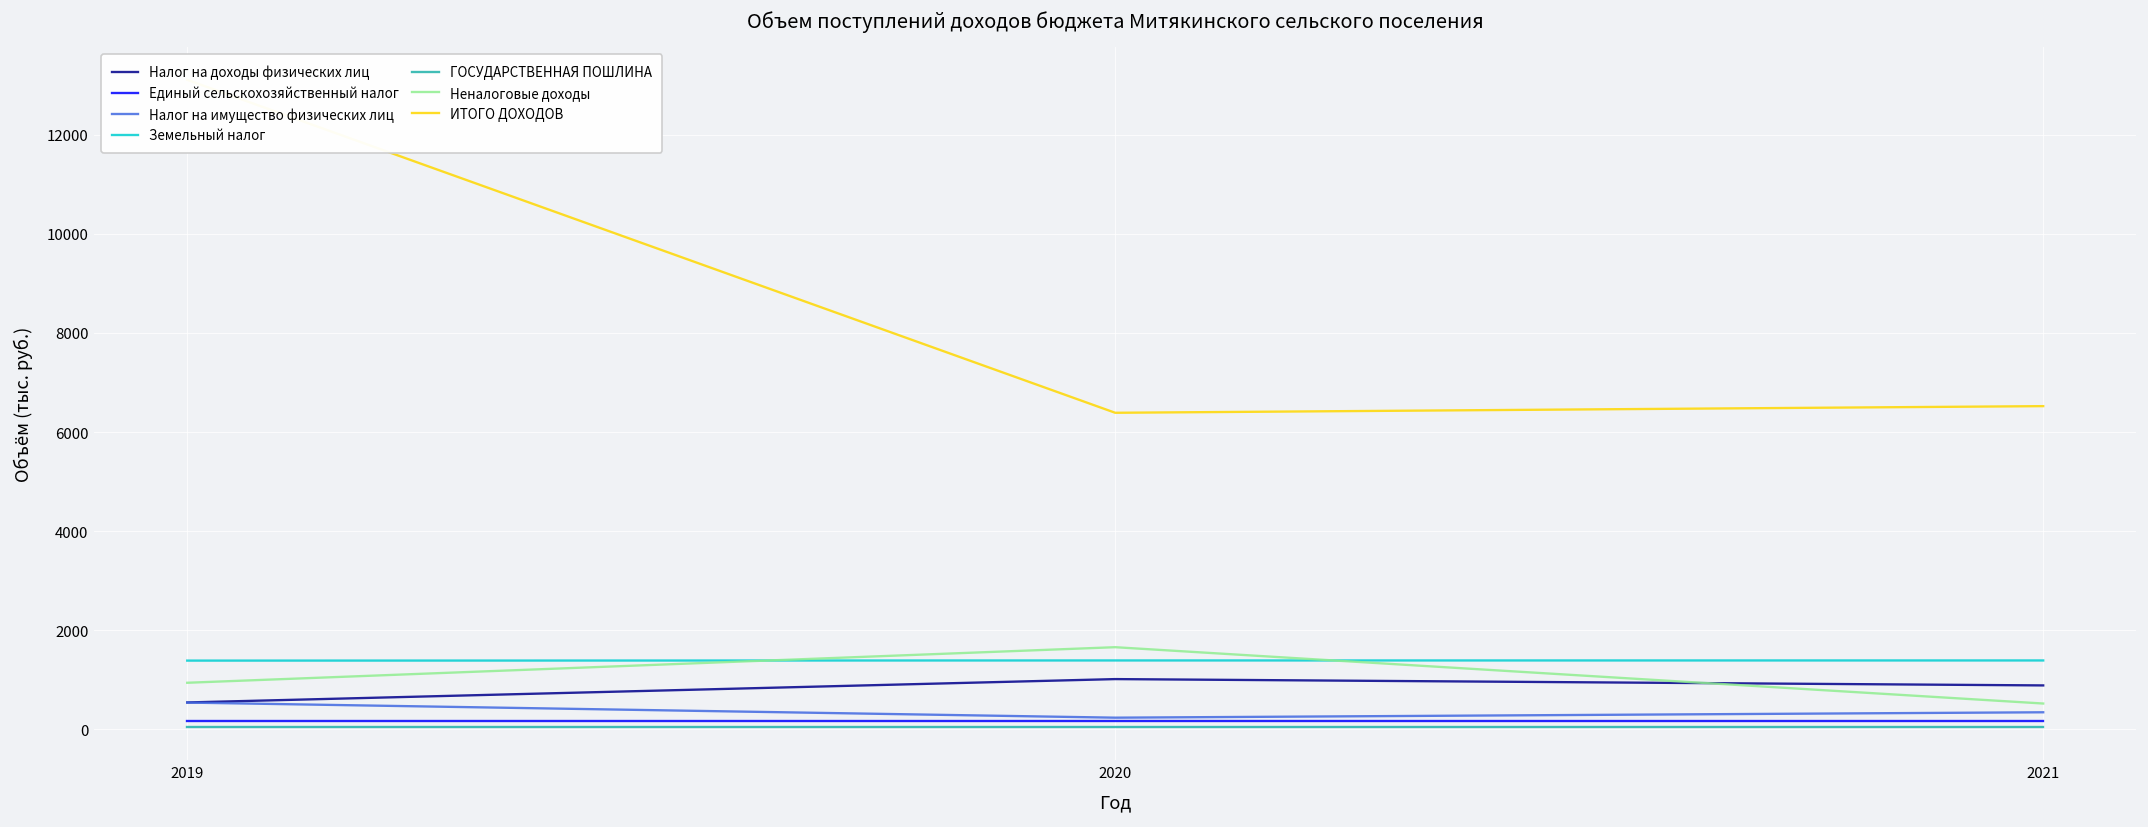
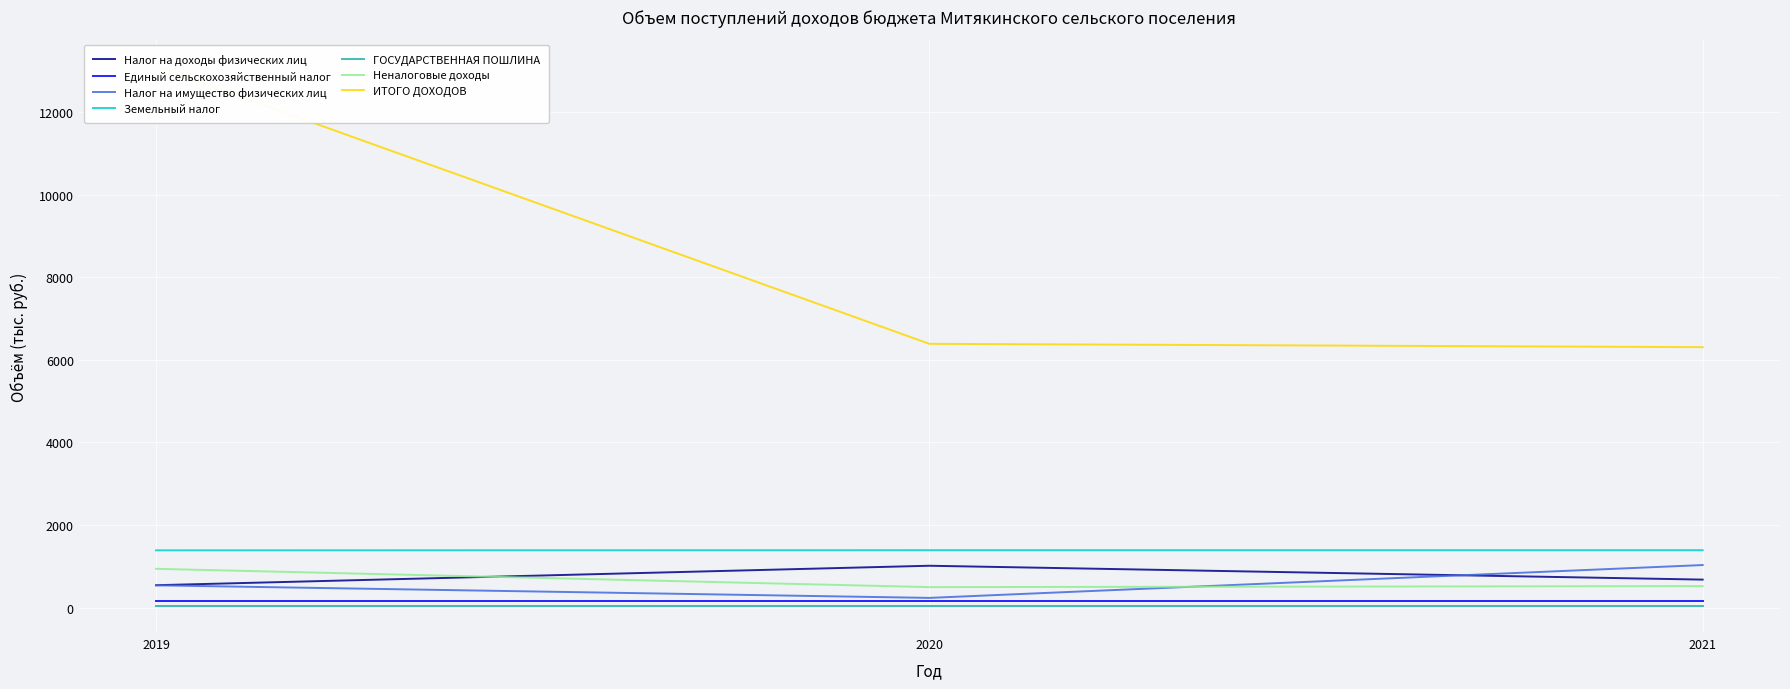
  {
    "Налог на доходы физических лиц": {
      "2020": 1000,
-     "2021": 900
+     "2021": 700
    },
    "Единый сельскохозяйственный налог": {
      "2019": 200,
      "2020": 200,
      "2021": 200
    },
    "Налог на имущество физических лиц": {
      "2020": 200,
-     "2021": 300
+     "2021": 1000
    },
    "Неналоговые доходы": {
      "2019": 900,
-     "2020": 1700,
+     "2020": 500,
      "2021": 500
    },
    "ИТОГО ДОХОДОВ": {
      "2020": 6400,
-     "2021": 6500
+     "2021": 6300
    }
  }
